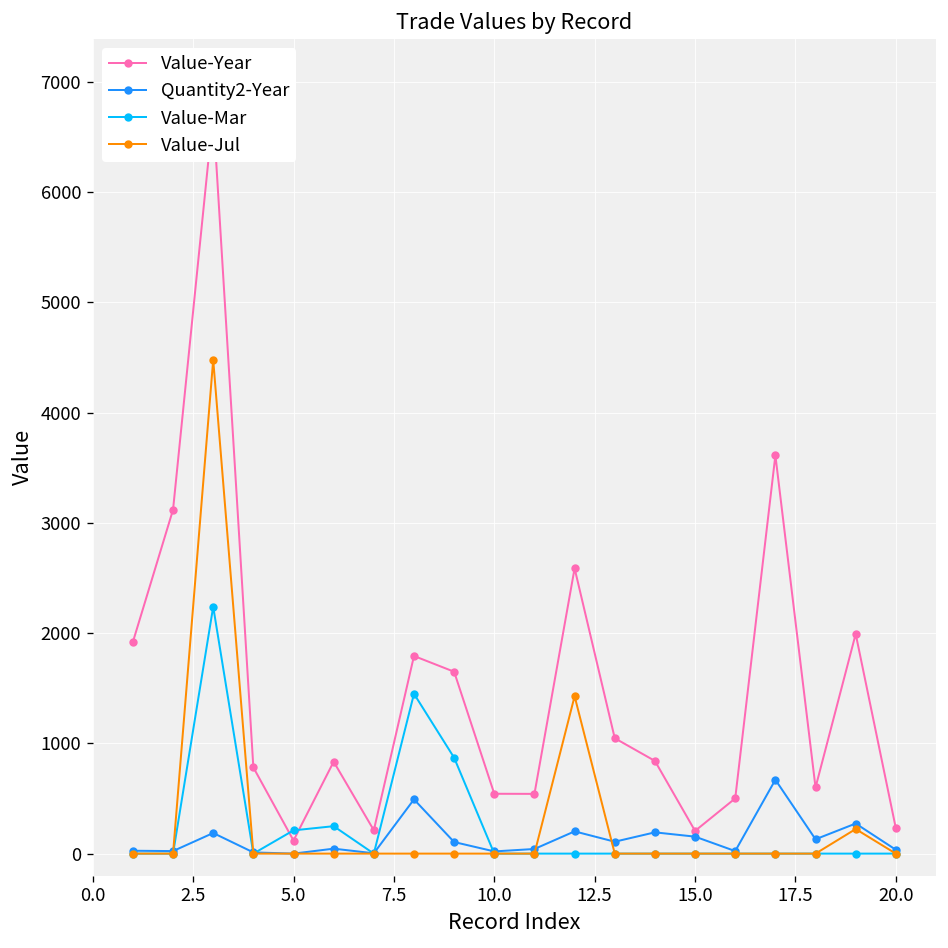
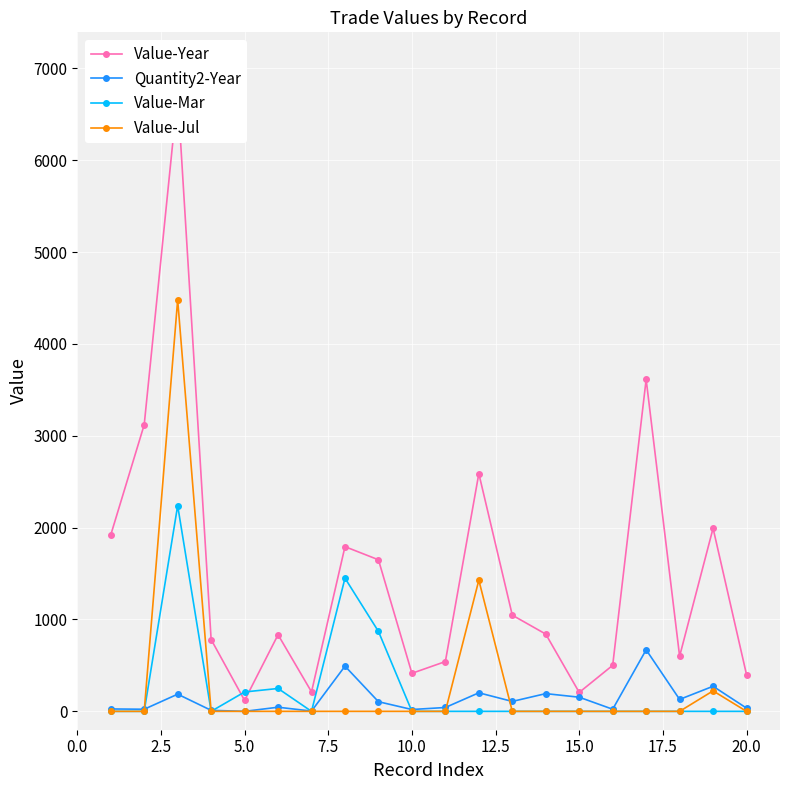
  {
    "Value-Year": {
      "5.0": 100,
-     "10.0": 500,
+     "10.0": 400,
      "15.0": 200,
-     "20.0": 200
+     "20.0": 400
    }
  }
